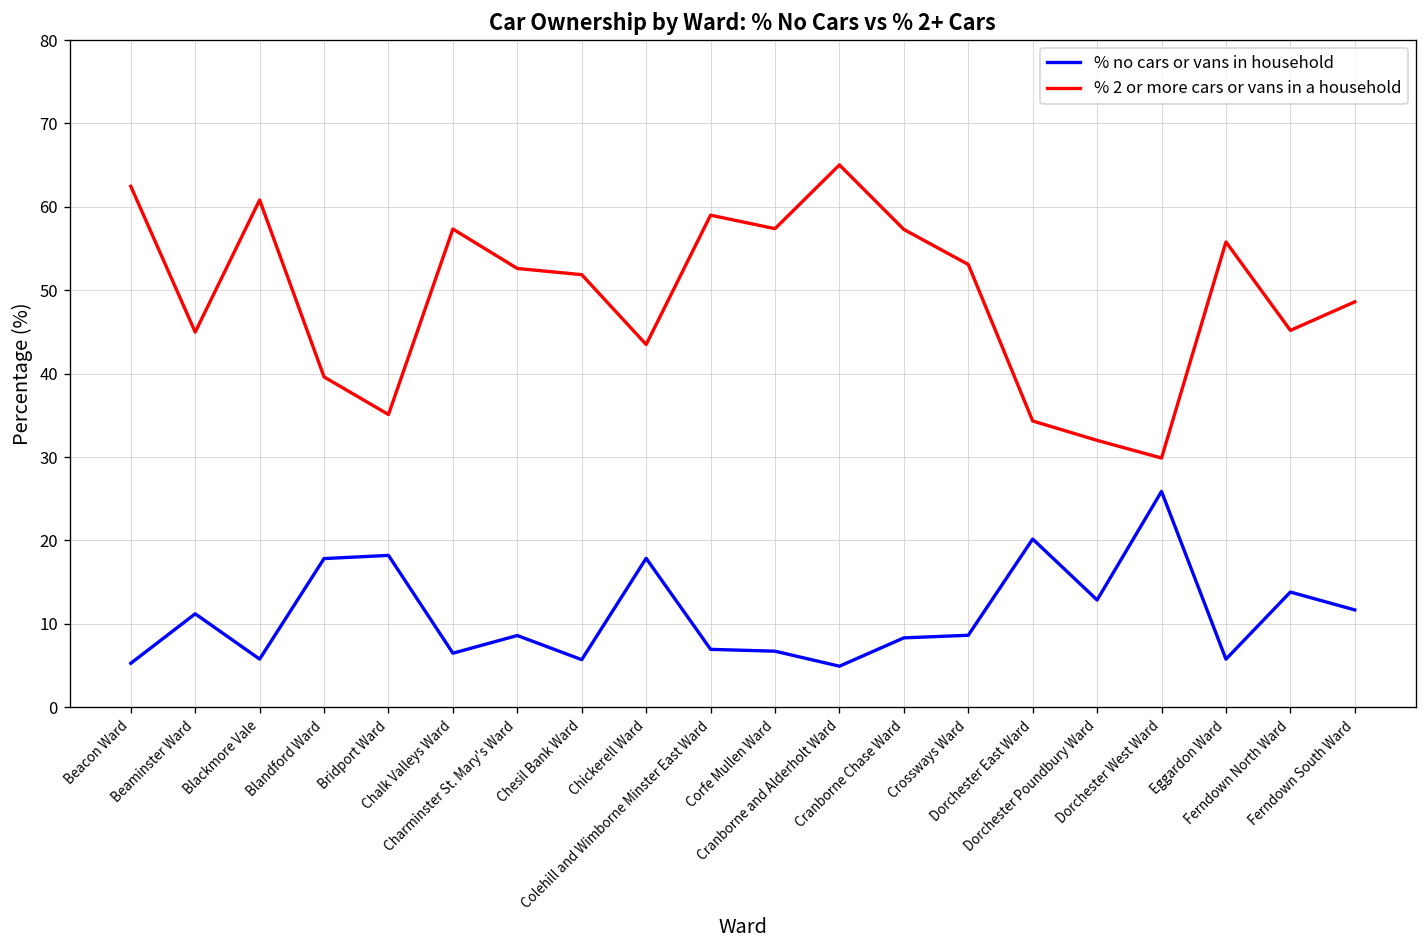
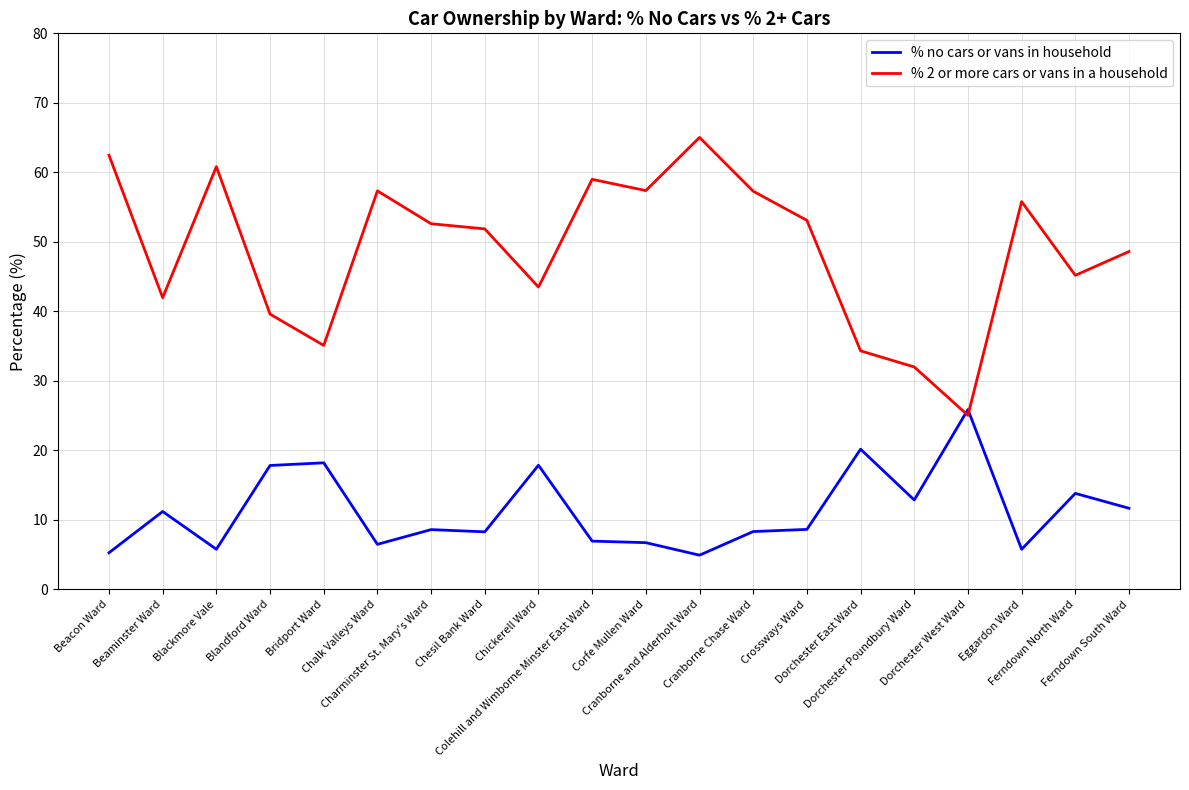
  {
    "% no cars or vans in household": {
      "Beacon Ward": 5,
      "Beaminster Ward": 11,
      "Blackmore Vale": 6,
      "Blandford Ward": 18,
      "Bridport Ward": 18,
      "Chalk Valleys Ward": 6,
      "Charminster St. Mary's Ward": 9,
-     "Chesil Bank Ward": 6,
+     "Chesil Bank Ward": 8,
      "Chickerell Ward": 18,
      "Colehill and Wimborne Minster East Ward": 7,
      "Corfe Mullen Ward": 7,
      "Cranborne and Alderholt Ward": 5,
      "Cranborne Chase Ward": 8,
      "Crossways Ward": 9,
      "Dorchester East Ward": 20,
      "Dorchester Poundbury Ward": 13,
      "Dorchester West Ward": 26,
      "Eggardon Ward": 6,
      "Ferndown North Ward": 14,
      "Ferndown South Ward": 12
    },
    "% 2 or more cars or vans in a household": {
      "Beacon Ward": 62,
-     "Beaminster Ward": 45,
+     "Beaminster Ward": 42,
      "Blackmore Vale": 61,
      "Blandford Ward": 40,
      "Bridport Ward": 35,
      "Chalk Valleys Ward": 57,
      "Charminster St. Mary's Ward": 53,
      "Chesil Bank Ward": 52,
      "Chickerell Ward": 43,
      "Colehill and Wimborne Minster East Ward": 59,
      "Corfe Mullen Ward": 57,
      "Cranborne and Alderholt Ward": 65,
      "Cranborne Chase Ward": 57,
      "Crossways Ward": 53,
      "Dorchester East Ward": 34,
      "Dorchester Poundbury Ward": 32,
-     "Dorchester West Ward": 30,
+     "Dorchester West Ward": 25,
      "Eggardon Ward": 56,
      "Ferndown North Ward": 45,
      "Ferndown South Ward": 49
    }
  }
